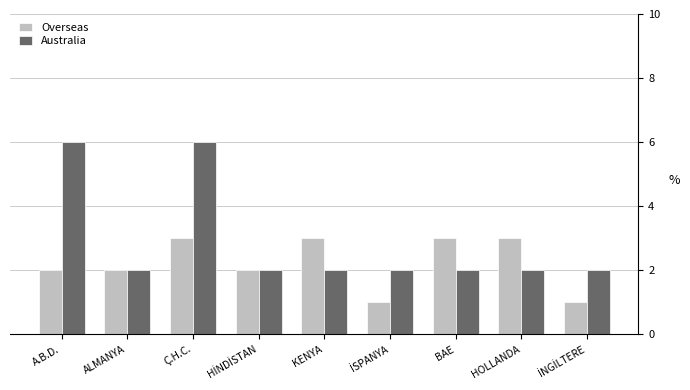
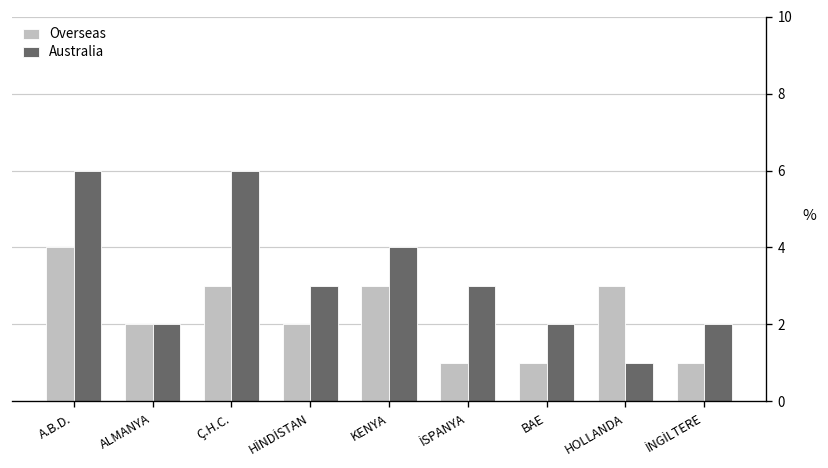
  {
    "Overseas": {
-     "A.B.D.": 2,
+     "A.B.D.": 4,
      "ALMANYA": 2,
      "Ç.H.C.": 3,
      "HİNDİSTAN": 2,
      "KENYA": 3,
      "İSPANYA": 1,
-     "BAE": 3,
+     "BAE": 1,
      "HOLLANDA": 3,
      "İNGİLTERE": 1
    },
    "Australia": {
      "A.B.D.": 6,
      "ALMANYA": 2,
      "Ç.H.C.": 6,
-     "HİNDİSTAN": 2,
-     "KENYA": 2,
-     "İSPANYA": 2,
+     "HİNDİSTAN": 3,
+     "KENYA": 4,
+     "İSPANYA": 3,
      "BAE": 2,
-     "HOLLANDA": 2,
+     "HOLLANDA": 1,
      "İNGİLTERE": 2
    }
  }
